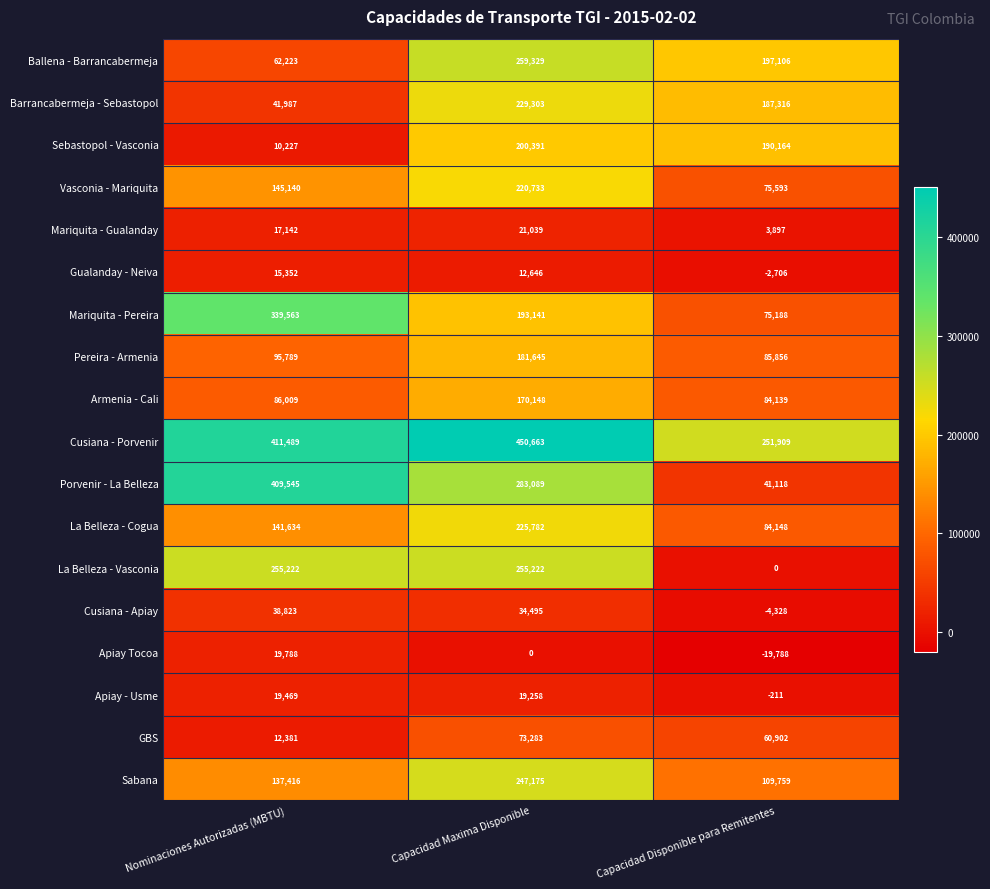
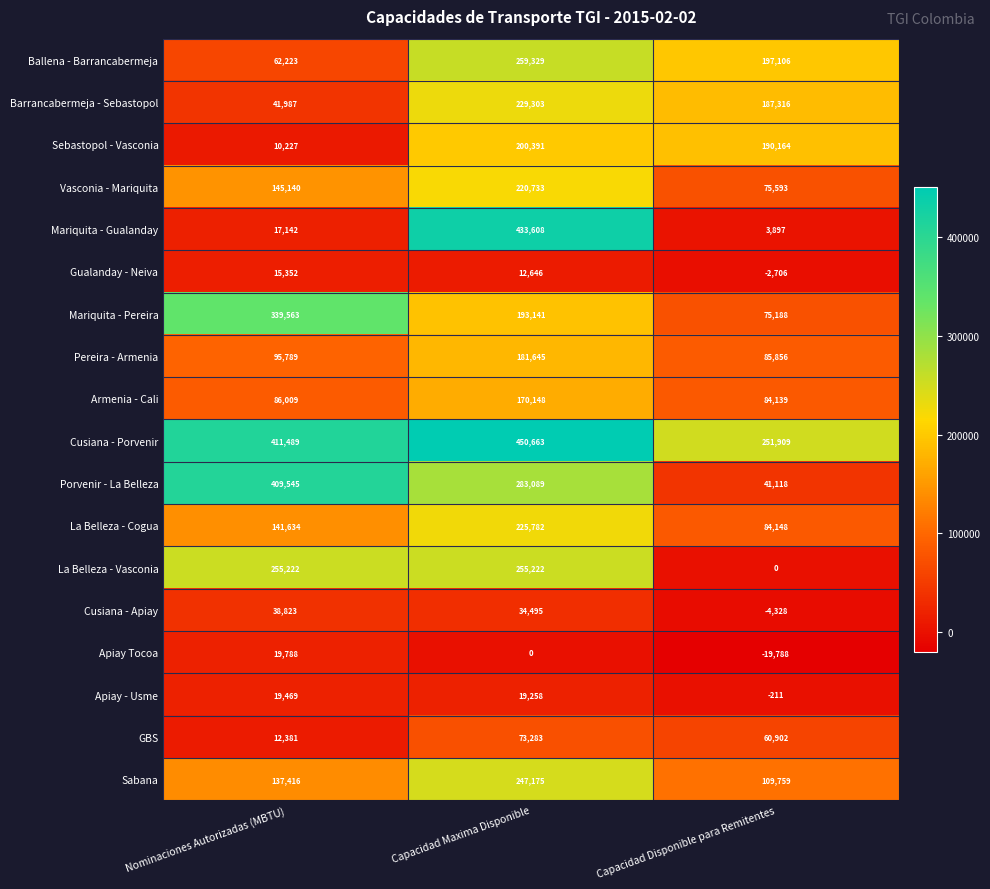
  {
    "Ballena - Barrancabermeja": {
      "Nominaciones Autorizadas (MBTU)": "62,223",
      "Capacidad Maxima Disponible": "259,329",
      "Capacidad Disponible para Remitentes": "197,106"
    },
    "Barrancabermeja - Sebastopol": {
      "Nominaciones Autorizadas (MBTU)": "41,987",
      "Capacidad Maxima Disponible": "229,303",
      "Capacidad Disponible para Remitentes": "187,316"
    },
    "Sebastopol - Vasconia": {
      "Nominaciones Autorizadas (MBTU)": "10,227",
      "Capacidad Maxima Disponible": "200,391",
      "Capacidad Disponible para Remitentes": "190,164"
    },
    "Vasconia - Mariquita": {
      "Nominaciones Autorizadas (MBTU)": "145,140",
      "Capacidad Maxima Disponible": "220,733",
      "Capacidad Disponible para Remitentes": "75,593"
    },
    "Mariquita - Gualanday": {
      "Nominaciones Autorizadas (MBTU)": "17,142",
-     "Capacidad Maxima Disponible": "21,039",
+     "Capacidad Maxima Disponible": "433,608",
      "Capacidad Disponible para Remitentes": "3,897"
    },
    "Gualanday - Neiva": {
      "Nominaciones Autorizadas (MBTU)": "15,352",
      "Capacidad Maxima Disponible": "12,646",
      "Capacidad Disponible para Remitentes": "-2,706"
    },
    "Mariquita - Pereira": {
      "Nominaciones Autorizadas (MBTU)": "339,563",
      "Capacidad Maxima Disponible": "193,141",
      "Capacidad Disponible para Remitentes": "75,188"
    },
    "Pereira - Armenia": {
      "Nominaciones Autorizadas (MBTU)": "95,789",
      "Capacidad Maxima Disponible": "181,645",
      "Capacidad Disponible para Remitentes": "85,856"
    },
    "Armenia - Cali": {
      "Nominaciones Autorizadas (MBTU)": "86,009",
      "Capacidad Maxima Disponible": "170,148",
      "Capacidad Disponible para Remitentes": "84,139"
    },
    "Cusiana - Porvenir": {
      "Nominaciones Autorizadas (MBTU)": "411,489",
      "Capacidad Maxima Disponible": "450,663",
      "Capacidad Disponible para Remitentes": "251,909"
    },
    "Porvenir - La Belleza": {
      "Nominaciones Autorizadas (MBTU)": "409,545",
      "Capacidad Maxima Disponible": "283,089",
      "Capacidad Disponible para Remitentes": "41,118"
    },
    "La Belleza - Cogua": {
      "Nominaciones Autorizadas (MBTU)": "141,634",
      "Capacidad Maxima Disponible": "225,782",
      "Capacidad Disponible para Remitentes": "84,148"
    },
    "La Belleza - Vasconia": {
      "Nominaciones Autorizadas (MBTU)": "255,222",
      "Capacidad Maxima Disponible": "255,222",
      "Capacidad Disponible para Remitentes": "0"
    },
    "Cusiana - Apiay": {
      "Nominaciones Autorizadas (MBTU)": "38,823",
      "Capacidad Maxima Disponible": "34,495",
      "Capacidad Disponible para Remitentes": "-4,328"
    },
    "Apiay Tocoa": {
      "Nominaciones Autorizadas (MBTU)": "19,788",
      "Capacidad Maxima Disponible": "0",
      "Capacidad Disponible para Remitentes": "-19,788"
    },
    "Apiay - Usme": {
      "Nominaciones Autorizadas (MBTU)": "19,469",
      "Capacidad Maxima Disponible": "19,258",
      "Capacidad Disponible para Remitentes": "-211"
    },
    "GBS": {
      "Nominaciones Autorizadas (MBTU)": "12,381",
      "Capacidad Maxima Disponible": "73,283",
      "Capacidad Disponible para Remitentes": "60,902"
    },
    "Sabana": {
      "Nominaciones Autorizadas (MBTU)": "137,416",
      "Capacidad Maxima Disponible": "247,175",
      "Capacidad Disponible para Remitentes": "109,759"
    }
  }
